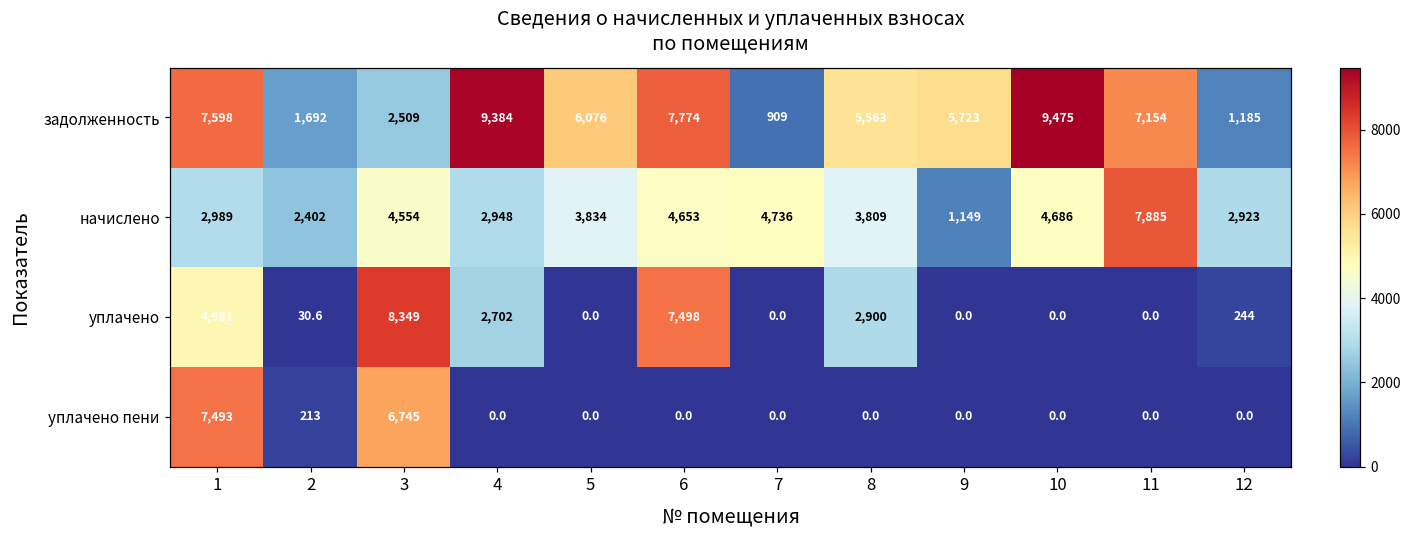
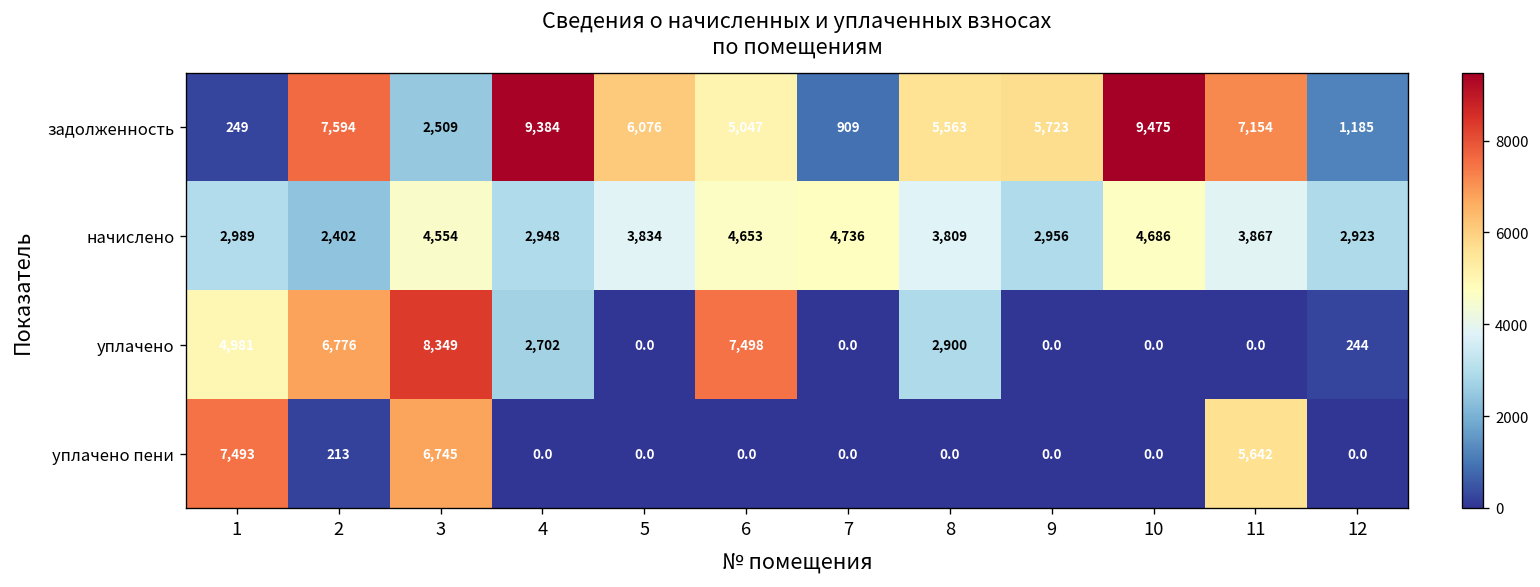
  {
    "задолженность": {
-     "1": "7,598",
-     "2": "1,692",
+     "1": "249",
+     "2": "7,594",
      "3": "2,509",
      "4": "9,384",
      "5": "6,076",
-     "6": "7,774",
+     "6": "5,047",
      "7": "909",
      "8": "5,563",
      "9": "5,723",
      "10": "9,475",
      "11": "7,154",
      "12": "1,185"
    },
    "начислено": {
      "1": "2,989",
      "2": "2,402",
      "3": "4,554",
      "4": "2,948",
      "5": "3,834",
      "6": "4,653",
      "7": "4,736",
      "8": "3,809",
-     "9": "1,149",
+     "9": "2,956",
      "10": "4,686",
-     "11": "7,885",
+     "11": "3,867",
      "12": "2,923"
    },
    "уплачено": {
      "1": "4,981",
-     "2": "30.6",
+     "2": "6,776",
      "3": "8,349",
      "4": "2,702",
      "5": "0.0",
      "6": "7,498",
      "7": "0.0",
      "8": "2,900",
      "9": "0.0",
      "10": "0.0",
      "11": "0.0",
      "12": "244"
    },
    "уплачено пени": {
      "1": "7,493",
      "2": "213",
      "3": "6,745",
      "4": "0.0",
      "5": "0.0",
      "6": "0.0",
      "7": "0.0",
      "8": "0.0",
      "9": "0.0",
      "10": "0.0",
-     "11": "0.0",
+     "11": "5,642",
      "12": "0.0"
    }
  }
